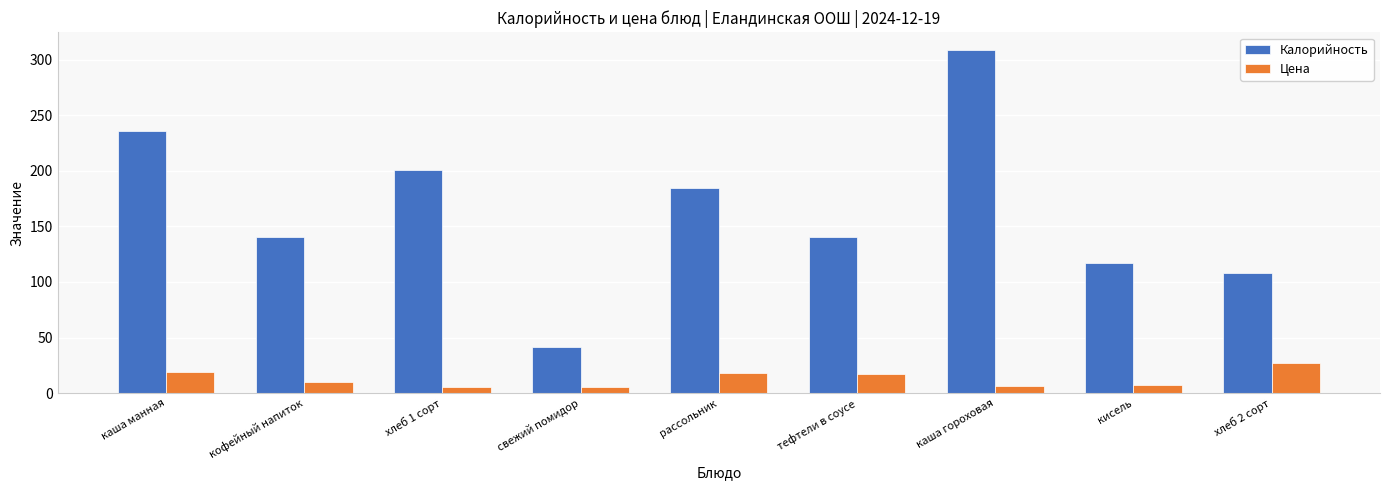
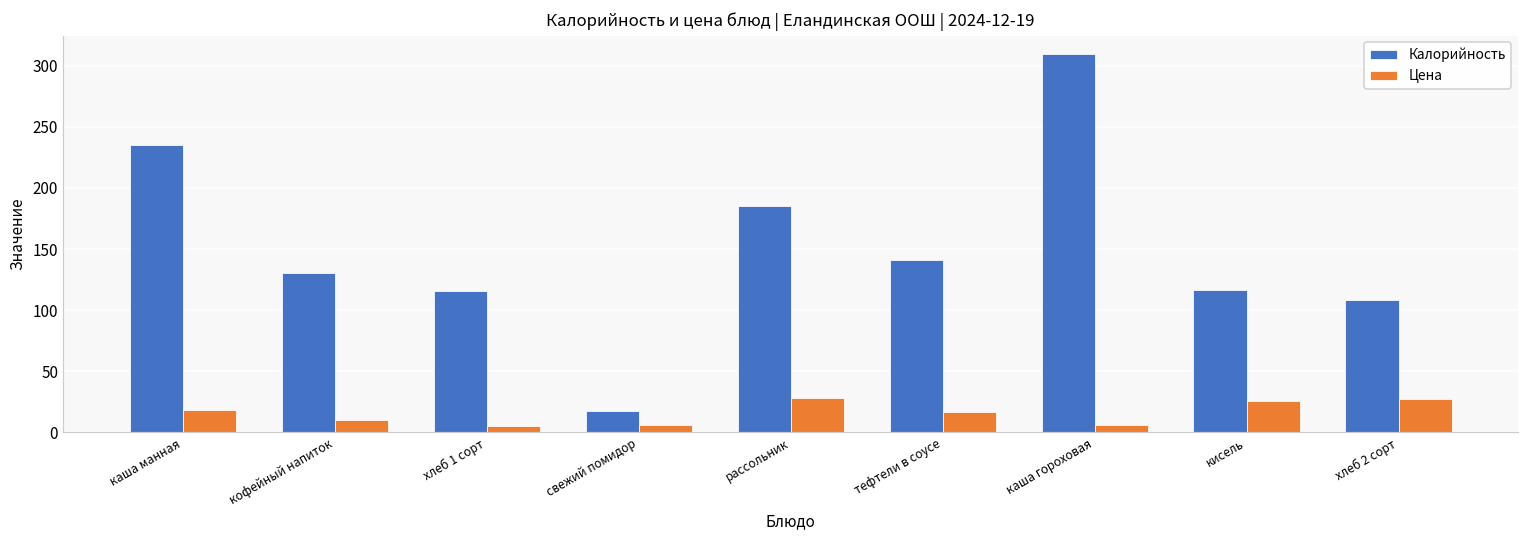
  {
    "Калорийность": {
      "каша манная": 235,
-     "кофейный напиток": 141,
-     "хлеб 1 сорт": 201,
-     "свежий помидор": 41,
+     "кофейный напиток": 130,
+     "хлеб 1 сорт": 116,
+     "свежий помидор": 17,
      "рассольник": 185,
      "тефтели в соусе": 141,
      "каша гороховая": 309,
      "кисель": 117,
      "хлеб 2 сорт": 108
    },
    "Цена": {
      "каша манная": 19,
      "кофейный напиток": 10,
      "хлеб 1 сорт": 5,
      "свежий помидор": 6,
-     "рассольник": 18,
+     "рассольник": 28,
      "тефтели в соусе": 17,
      "каша гороховая": 6,
-     "кисель": 7,
+     "кисель": 26,
      "хлеб 2 сорт": 28
    }
  }
